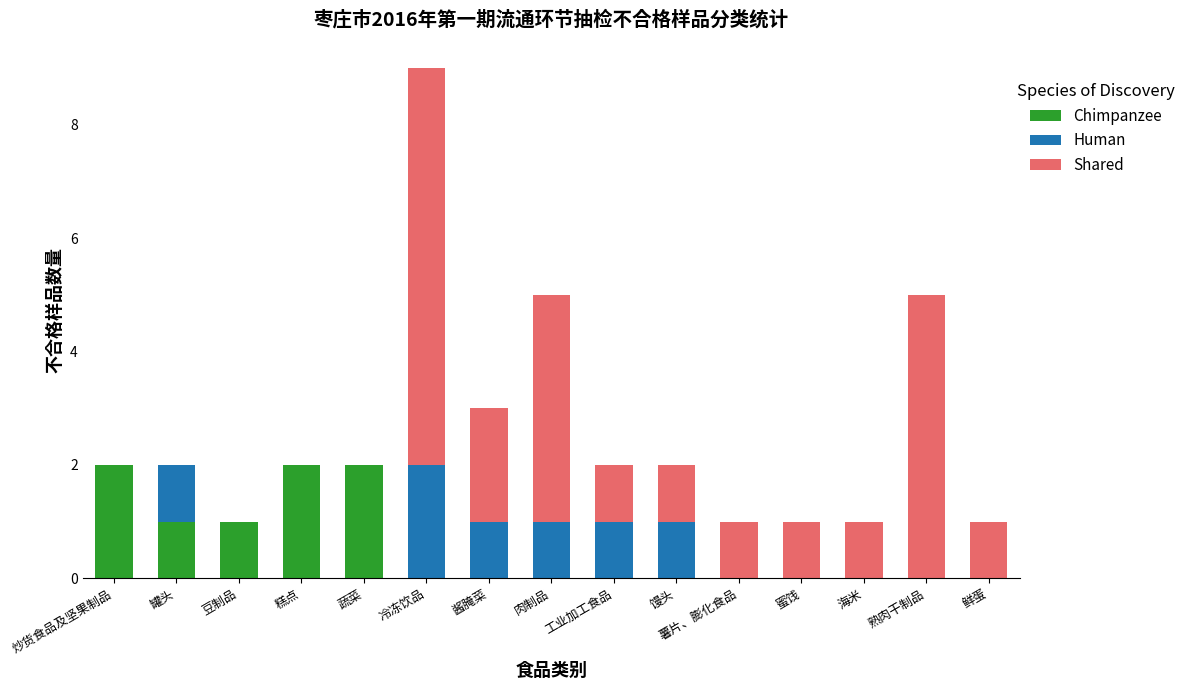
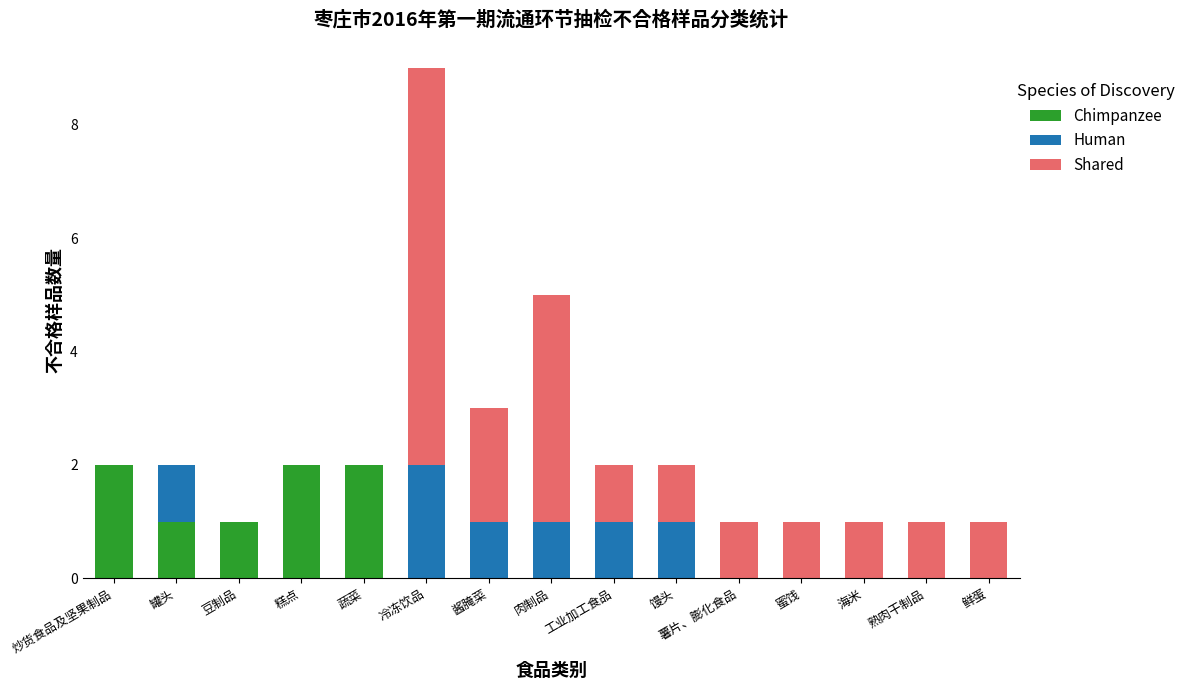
  {
    "Chimpanzee": {
      "炒货食品及坚果制品": 2,
      "罐头": 1,
      "豆制品": 1,
      "糕点": 2,
      "蔬菜": 2,
      "冷冻饮品": 0,
      "酱腌菜": 0,
      "肉制品": 0,
      "工业加工食品": 0,
      "馒头": 0,
      "薯片、膨化食品": 0,
      "蜜饯": 0,
      "海米": 0,
      "熟肉干制品": 0,
      "鲜蛋": 0
    },
    "Shared": {
      "炒货食品及坚果制品": 0,
      "罐头": 0,
      "豆制品": 0,
      "糕点": 0,
      "蔬菜": 0,
      "冷冻饮品": 7,
      "酱腌菜": 2,
      "肉制品": 4,
      "工业加工食品": 1,
      "馒头": 1,
      "薯片、膨化食品": 1,
      "蜜饯": 1,
      "海米": 1,
-     "熟肉干制品": 5,
+     "熟肉干制品": 1,
      "鲜蛋": 1
    }
  }
